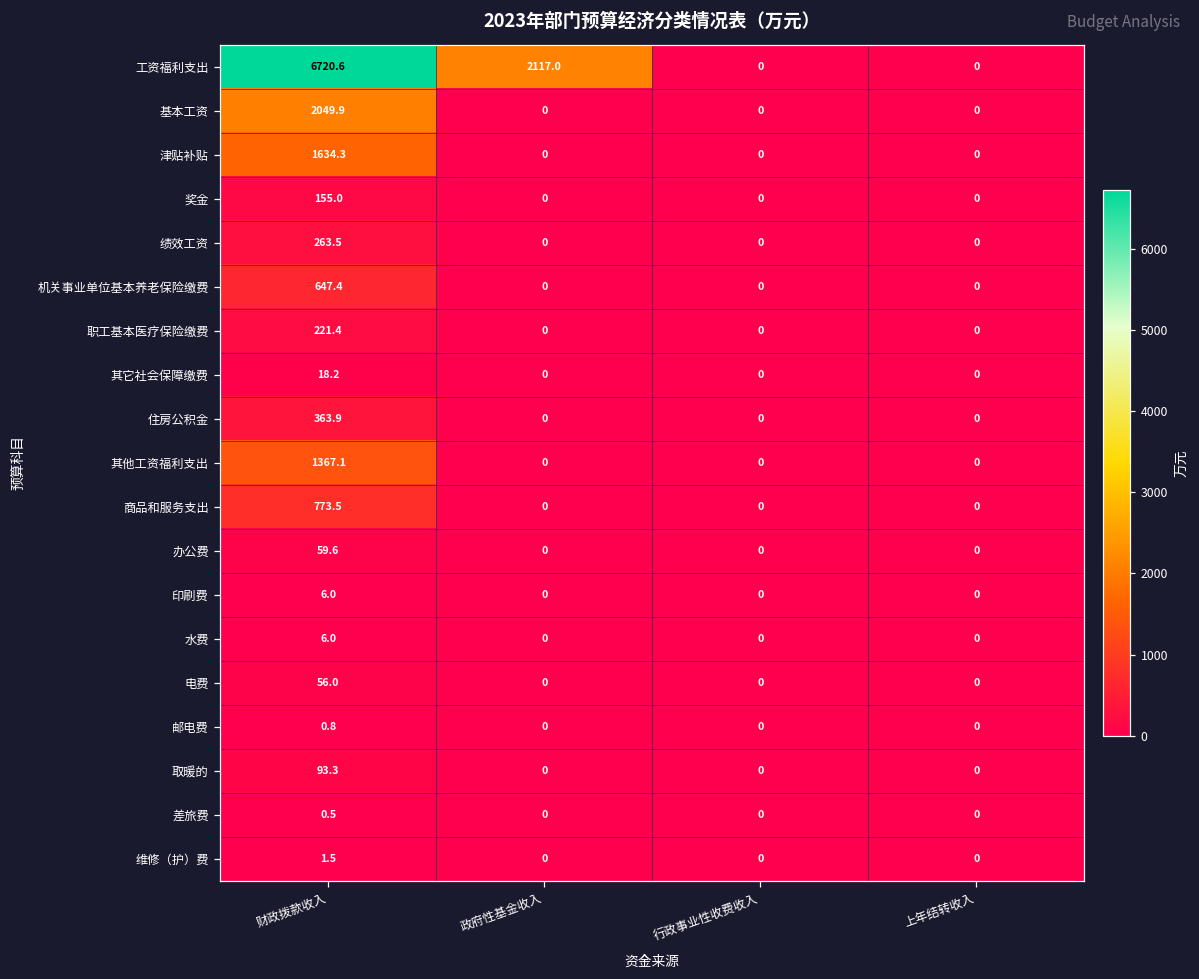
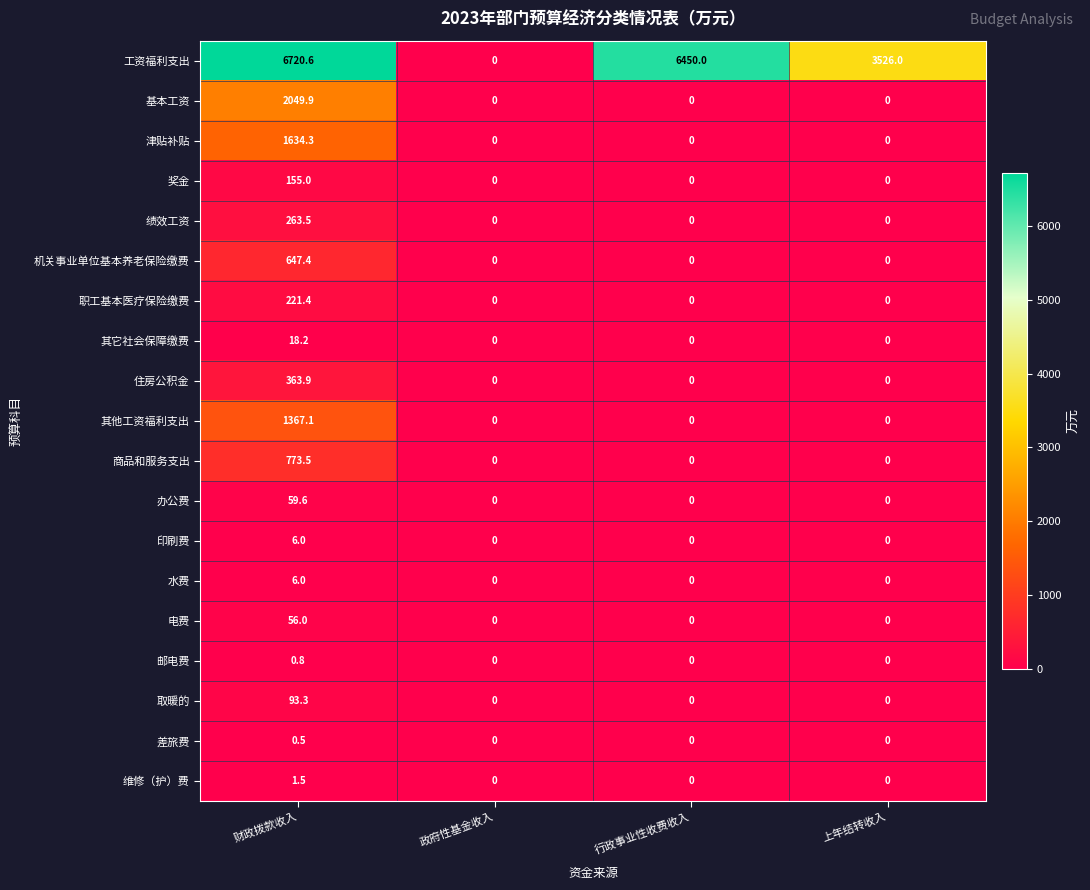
  {
    "工资福利支出": {
      "财政拨款收入": 6720.6,
-     "政府性基金收入": 2117.0,
-     "行政事业性收费收入": 0,
-     "上年结转收入": 0
+     "政府性基金收入": 0,
+     "行政事业性收费收入": 6450.0,
+     "上年结转收入": 3526.0
    },
    "基本工资": {
      "财政拨款收入": 2049.9,
      "政府性基金收入": 0,
      "行政事业性收费收入": 0,
      "上年结转收入": 0
    },
    "津贴补贴": {
      "财政拨款收入": 1634.3,
      "政府性基金收入": 0,
      "行政事业性收费收入": 0,
      "上年结转收入": 0
    },
    "奖金": {
      "财政拨款收入": 155.0,
      "政府性基金收入": 0,
      "行政事业性收费收入": 0,
      "上年结转收入": 0
    },
    "绩效工资": {
      "财政拨款收入": 263.5,
      "政府性基金收入": 0,
      "行政事业性收费收入": 0,
      "上年结转收入": 0
    },
    "机关事业单位基本养老保险缴费": {
      "财政拨款收入": 647.4,
      "政府性基金收入": 0,
      "行政事业性收费收入": 0,
      "上年结转收入": 0
    },
    "职工基本医疗保险缴费": {
      "财政拨款收入": 221.4,
      "政府性基金收入": 0,
      "行政事业性收费收入": 0,
      "上年结转收入": 0
    },
    "其它社会保障缴费": {
      "财政拨款收入": 18.2,
      "政府性基金收入": 0,
      "行政事业性收费收入": 0,
      "上年结转收入": 0
    },
    "住房公积金": {
      "财政拨款收入": 363.9,
      "政府性基金收入": 0,
      "行政事业性收费收入": 0,
      "上年结转收入": 0
    },
    "其他工资福利支出": {
      "财政拨款收入": 1367.1,
      "政府性基金收入": 0,
      "行政事业性收费收入": 0,
      "上年结转收入": 0
    },
    "商品和服务支出": {
      "财政拨款收入": 773.5,
      "政府性基金收入": 0,
      "行政事业性收费收入": 0,
      "上年结转收入": 0
    },
    "办公费": {
      "财政拨款收入": 59.6,
      "政府性基金收入": 0,
      "行政事业性收费收入": 0,
      "上年结转收入": 0
    },
    "印刷费": {
      "财政拨款收入": 6.0,
      "政府性基金收入": 0,
      "行政事业性收费收入": 0,
      "上年结转收入": 0
    },
    "水费": {
      "财政拨款收入": 6.0,
      "政府性基金收入": 0,
      "行政事业性收费收入": 0,
      "上年结转收入": 0
    },
    "电费": {
      "财政拨款收入": 56.0,
      "政府性基金收入": 0,
      "行政事业性收费收入": 0,
      "上年结转收入": 0
    },
    "邮电费": {
      "财政拨款收入": 0.8,
      "政府性基金收入": 0,
      "行政事业性收费收入": 0,
      "上年结转收入": 0
    },
    "取暖的": {
      "财政拨款收入": 93.3,
      "政府性基金收入": 0,
      "行政事业性收费收入": 0,
      "上年结转收入": 0
    },
    "差旅费": {
      "财政拨款收入": 0.5,
      "政府性基金收入": 0,
      "行政事业性收费收入": 0,
      "上年结转收入": 0
    },
    "维修（护）费": {
      "财政拨款收入": 1.5,
      "政府性基金收入": 0,
      "行政事业性收费收入": 0,
      "上年结转收入": 0
    }
  }
